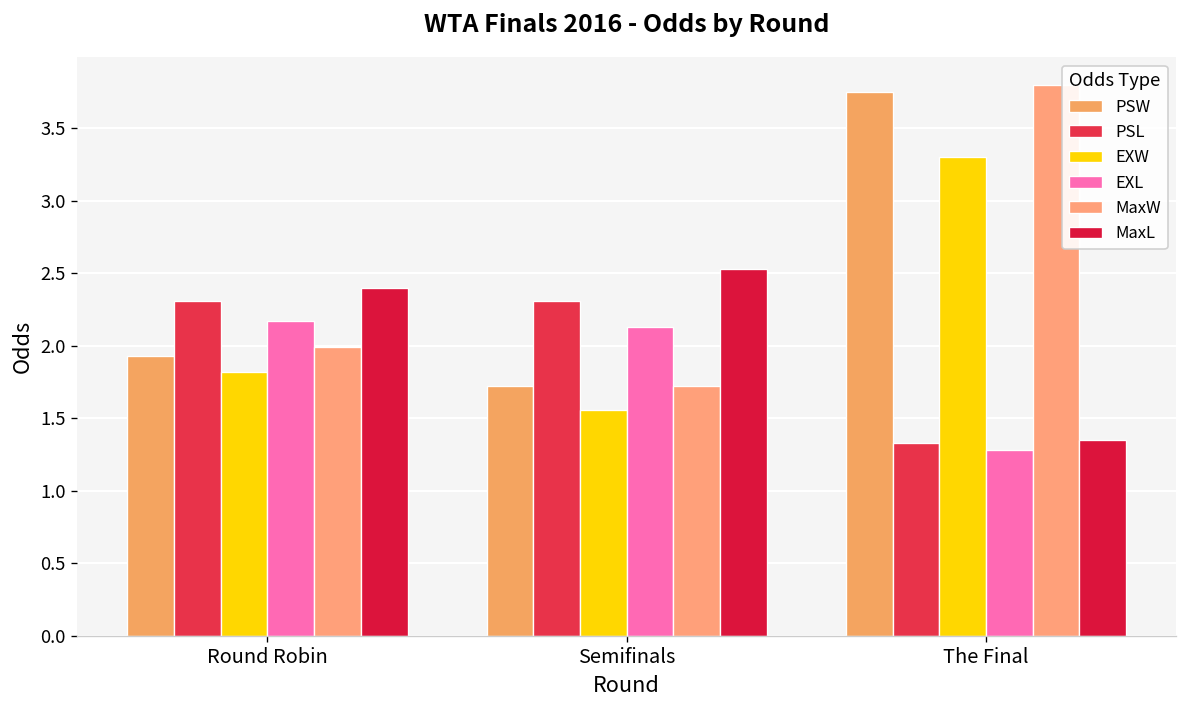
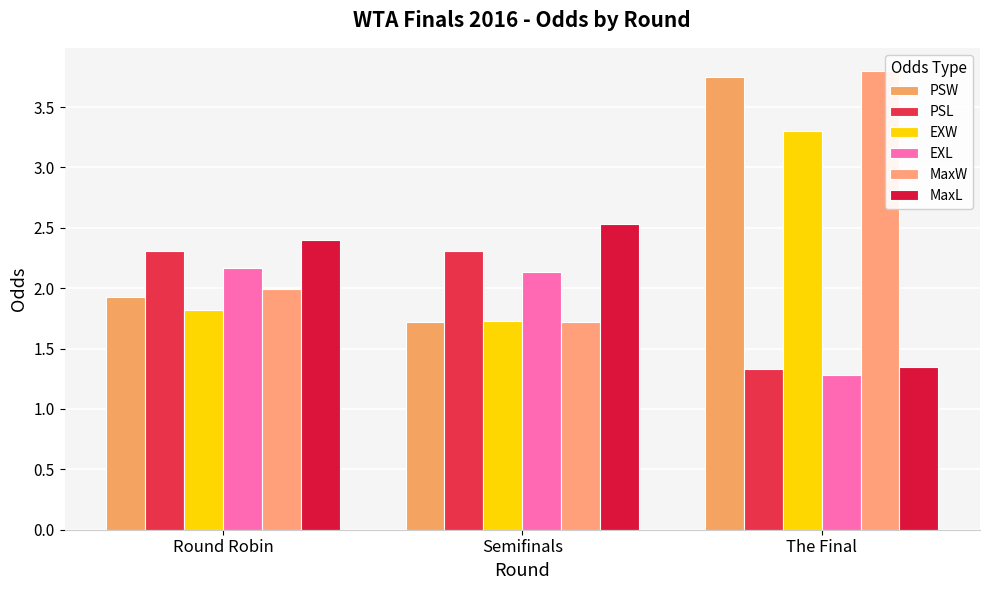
  {
    "EXW": {
      "Round Robin": 1.82,
-     "Semifinals": 1.56,
+     "Semifinals": 1.73,
      "The Final": 3.30
    },
    "EXL": {
      "Round Robin": 2.17,
      "Semifinals": 2.13,
      "The Final": 1.28
    }
  }
